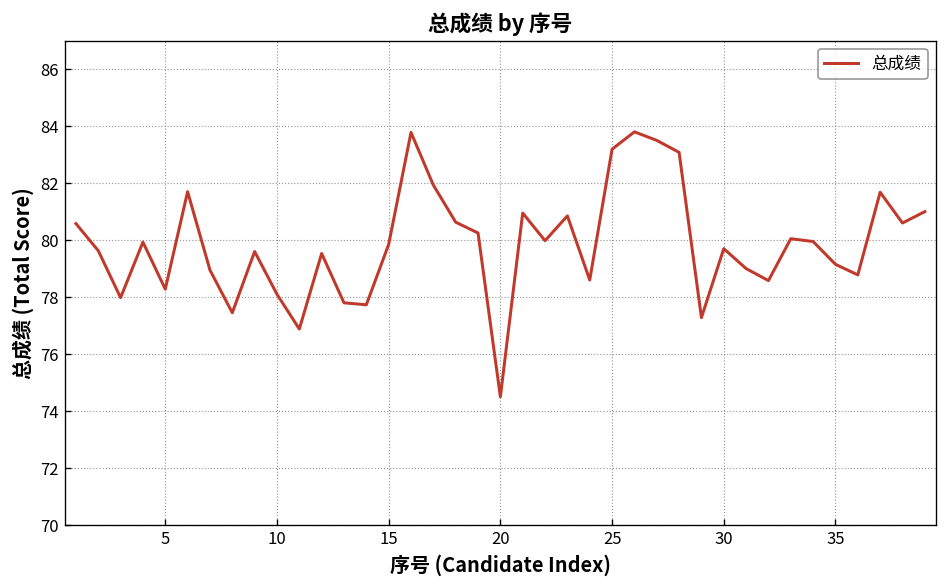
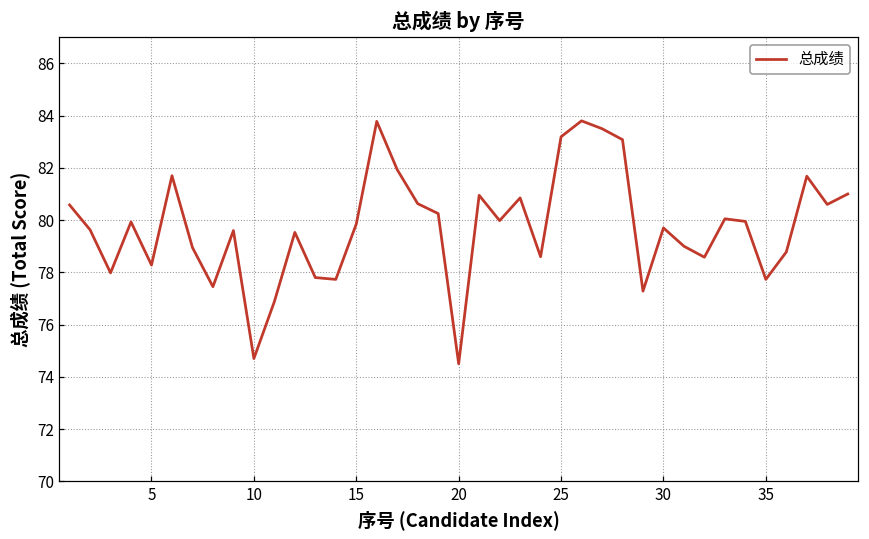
  {
    "5": 78.3,
-   "10": 78.1,
+   "10": 74.7,
    "15": 79.9,
    "20": 74.5,
    "25": 83.2,
    "30": 79.7,
-   "35": 79.2
+   "35": 77.7
  }
